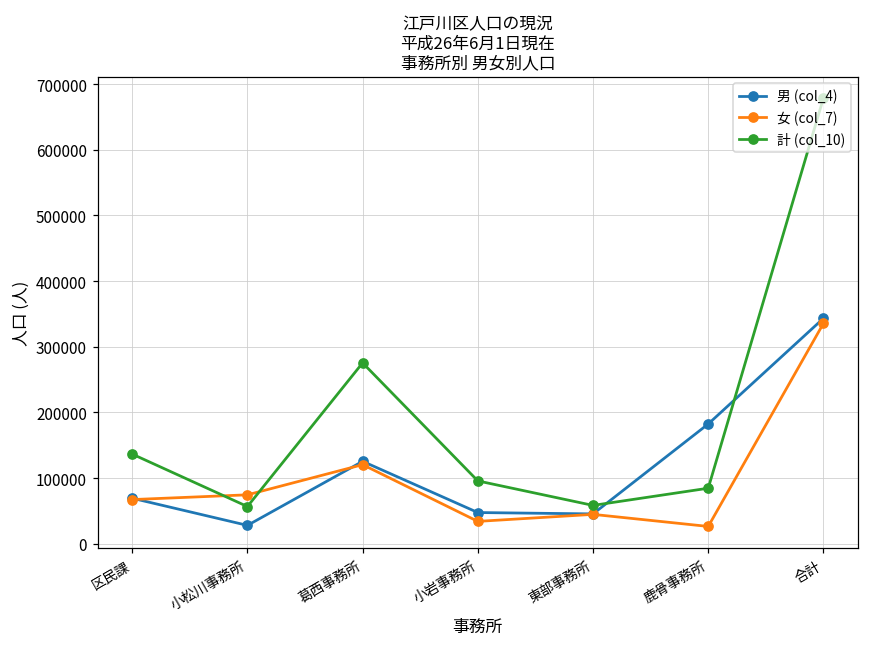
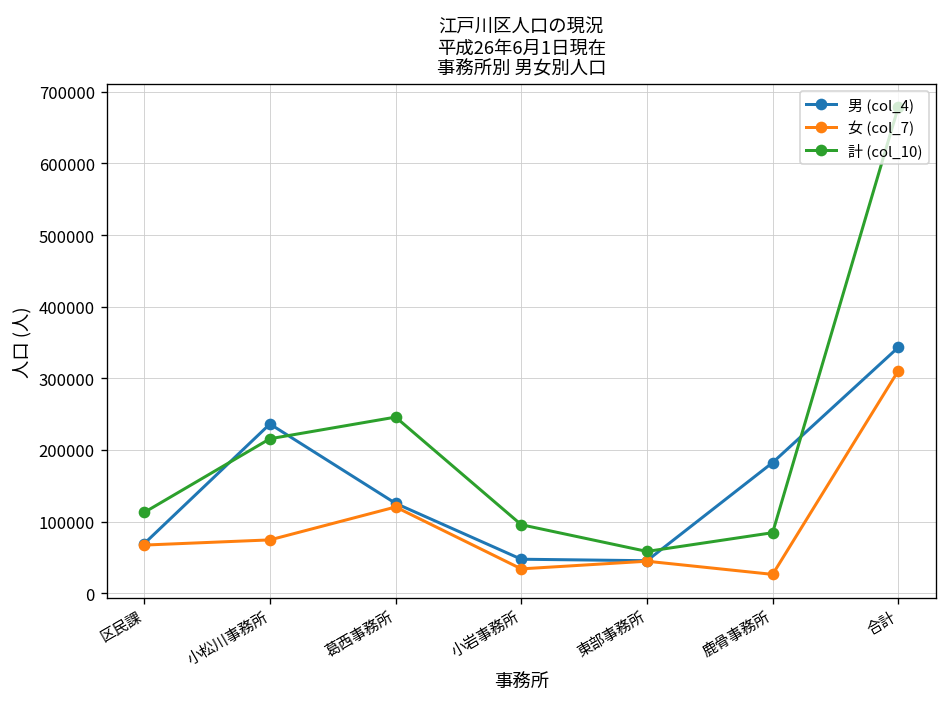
  {
    "男 (col_4)": {
-     "小松川事務所": 30000,
+     "小松川事務所": 240000,
      "葛西事務所": 130000,
      "小岩事務所": 50000,
      "鹿骨事務所": 180000,
      "合計": 340000
    },
    "女 (col_7)": {
      "小松川事務所": 70000,
      "葛西事務所": 120000,
      "小岩事務所": 30000,
      "鹿骨事務所": 30000,
-     "合計": 340000
+     "合計": 310000
    },
    "計 (col_10)": {
-     "区民課": 140000,
-     "小松川事務所": 60000,
-     "葛西事務所": 280000,
+     "区民課": 110000,
+     "小松川事務所": 220000,
+     "葛西事務所": 250000,
      "小岩事務所": 100000,
      "東部事務所": 60000,
      "鹿骨事務所": 80000
    }
  }
